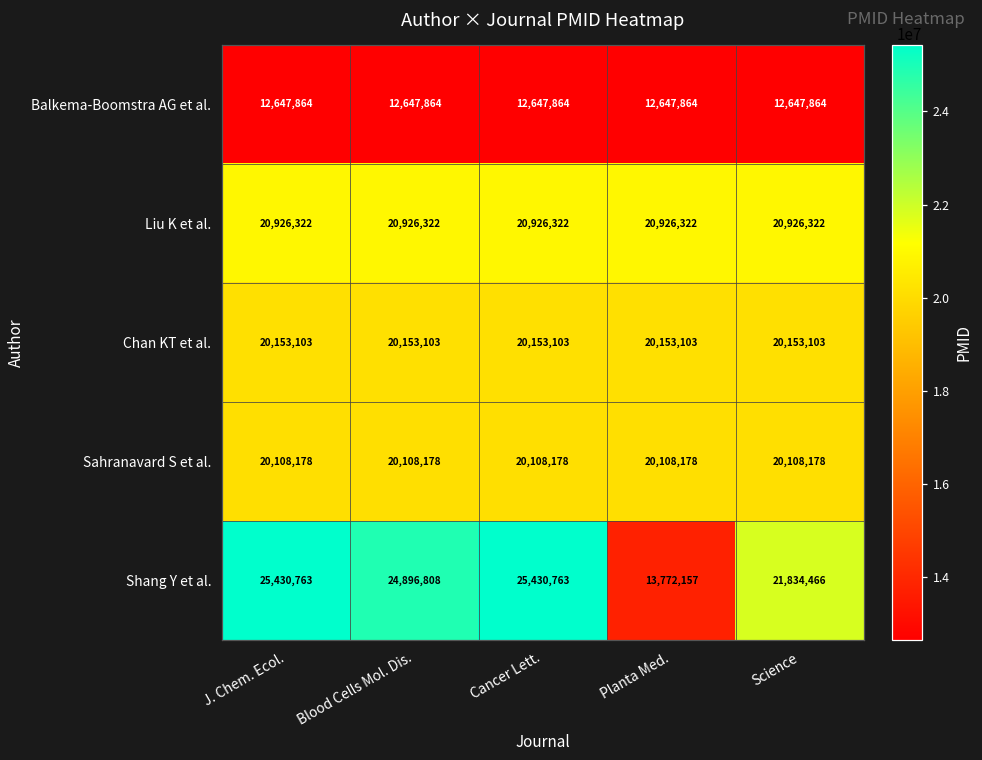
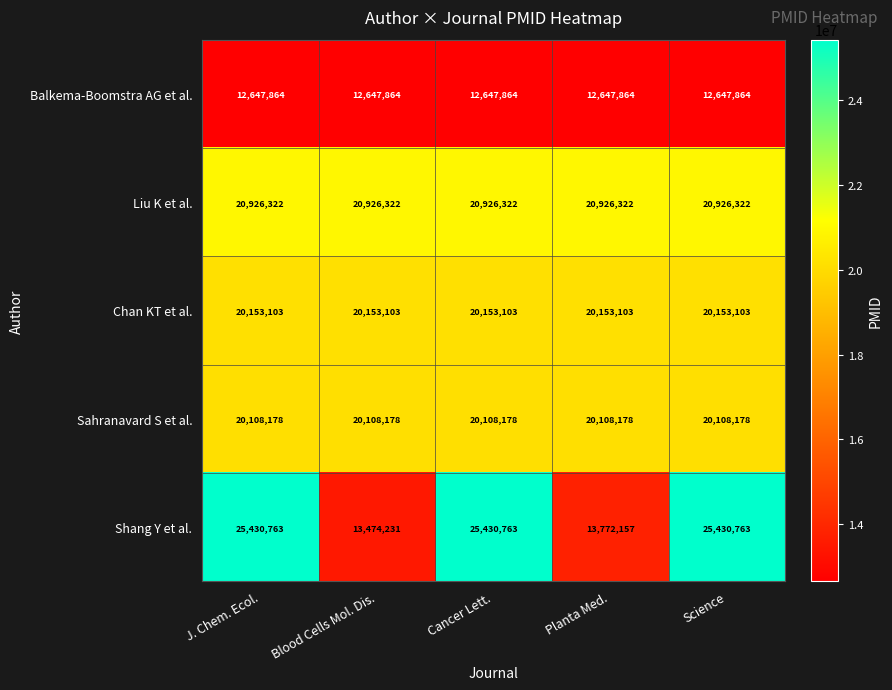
  {
    "Balkema-Boomstra AG et al.": {
      "J. Chem. Ecol.": "12,647,864",
      "Blood Cells Mol. Dis.": "12,647,864",
      "Cancer Lett.": "12,647,864",
      "Planta Med.": "12,647,864",
      "Science": "12,647,864"
    },
    "Liu K et al.": {
      "J. Chem. Ecol.": "20,926,322",
      "Blood Cells Mol. Dis.": "20,926,322",
      "Cancer Lett.": "20,926,322",
      "Planta Med.": "20,926,322",
      "Science": "20,926,322"
    },
    "Chan KT et al.": {
      "J. Chem. Ecol.": "20,153,103",
      "Blood Cells Mol. Dis.": "20,153,103",
      "Cancer Lett.": "20,153,103",
      "Planta Med.": "20,153,103",
      "Science": "20,153,103"
    },
    "Sahranavard S et al.": {
      "J. Chem. Ecol.": "20,108,178",
      "Blood Cells Mol. Dis.": "20,108,178",
      "Cancer Lett.": "20,108,178",
      "Planta Med.": "20,108,178",
      "Science": "20,108,178"
    },
    "Shang Y et al.": {
      "J. Chem. Ecol.": "25,430,763",
-     "Blood Cells Mol. Dis.": "24,896,808",
+     "Blood Cells Mol. Dis.": "13,474,231",
      "Cancer Lett.": "25,430,763",
      "Planta Med.": "13,772,157",
-     "Science": "21,834,466"
+     "Science": "25,430,763"
    }
  }
